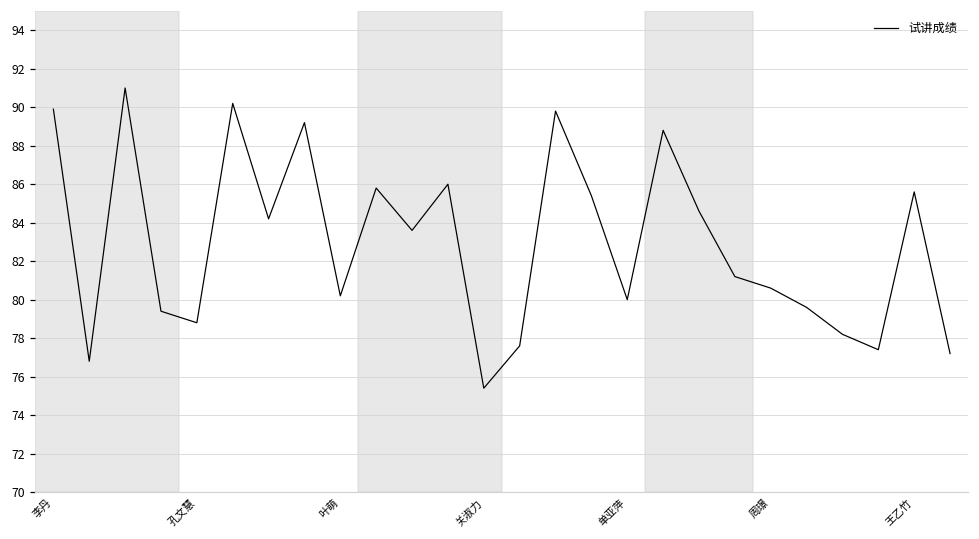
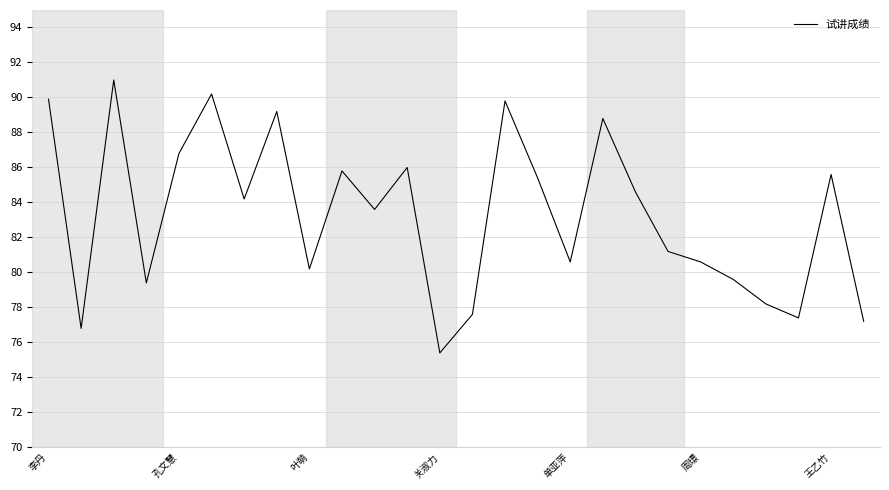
  {
    "李丹": 89.9,
-   "孔文慧": 78.8,
+   "孔文慧": 86.8,
    "叶萌": 80.2,
    "关淑力": 75.4,
-   "单亚萍": 80.0,
+   "单亚萍": 80.6,
    "周璟": 80.6,
    "王乙竹": 85.6
  }
